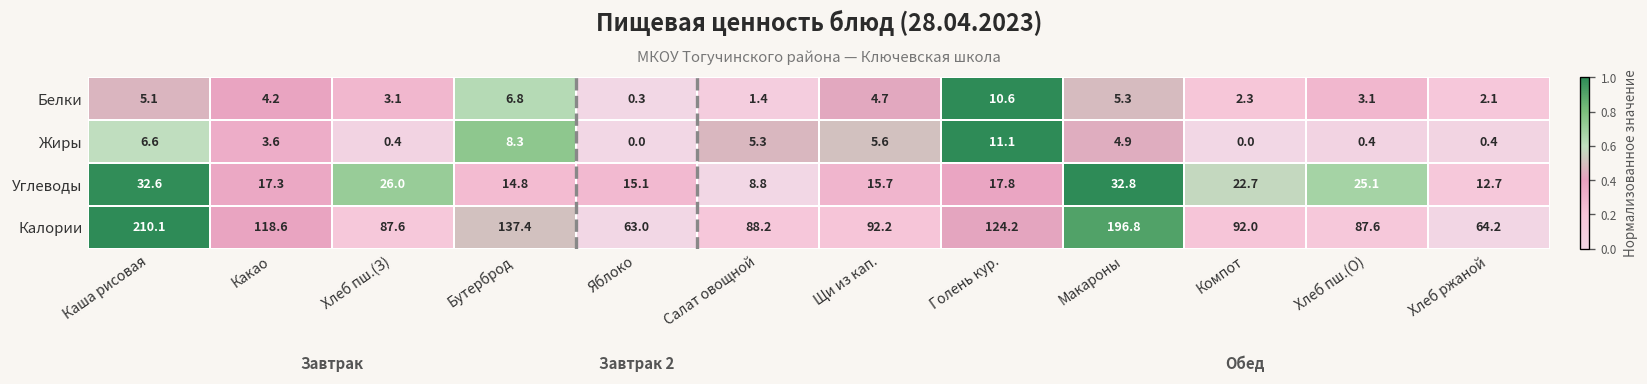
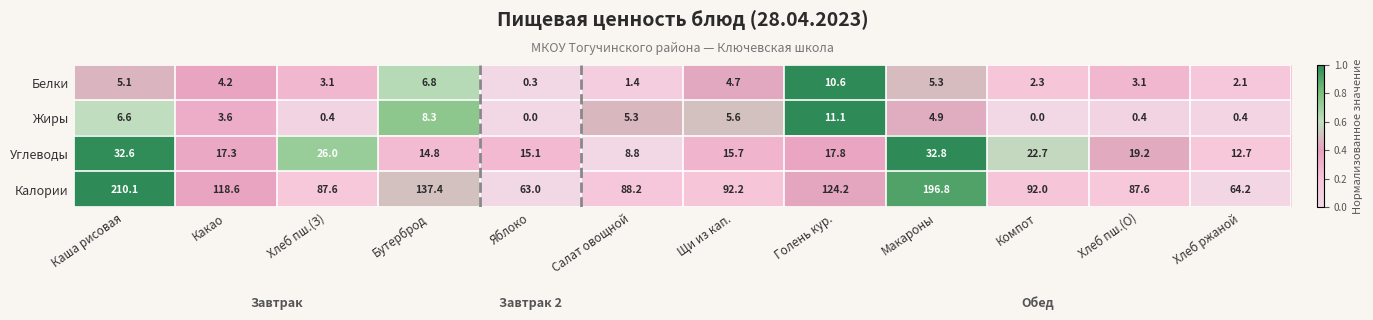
  {
    "Белки": {
      "Каша рисовая": 5.1,
      "Какао": 4.2,
      "Хлеб пш.(З)": 3.1,
      "Бутерброд": 6.8,
      "Яблоко": 0.3,
      "Салат овощной": 1.4,
      "Щи из кап.": 4.7,
      "Голень кур.": 10.6,
      "Макароны": 5.3,
      "Компот": 2.3,
      "Хлеб пш.(О)": 3.1,
      "Хлеб ржаной": 2.1
    },
    "Жиры": {
      "Каша рисовая": 6.6,
      "Какао": 3.6,
      "Хлеб пш.(З)": 0.4,
      "Бутерброд": 8.3,
      "Яблоко": 0.0,
      "Салат овощной": 5.3,
      "Щи из кап.": 5.6,
      "Голень кур.": 11.1,
      "Макароны": 4.9,
      "Компот": 0.0,
      "Хлеб пш.(О)": 0.4,
      "Хлеб ржаной": 0.4
    },
    "Углеводы": {
      "Каша рисовая": 32.6,
      "Какао": 17.3,
      "Хлеб пш.(З)": 26.0,
      "Бутерброд": 14.8,
      "Яблоко": 15.1,
      "Салат овощной": 8.8,
      "Щи из кап.": 15.7,
      "Голень кур.": 17.8,
      "Макароны": 32.8,
      "Компот": 22.7,
-     "Хлеб пш.(О)": 25.1,
+     "Хлеб пш.(О)": 19.2,
      "Хлеб ржаной": 12.7
    },
    "Калории": {
      "Каша рисовая": 210.1,
      "Какао": 118.6,
      "Хлеб пш.(З)": 87.6,
      "Бутерброд": 137.4,
      "Яблоко": 63.0,
      "Салат овощной": 88.2,
      "Щи из кап.": 92.2,
      "Голень кур.": 124.2,
      "Макароны": 196.8,
      "Компот": 92.0,
      "Хлеб пш.(О)": 87.6,
      "Хлеб ржаной": 64.2
    }
  }
